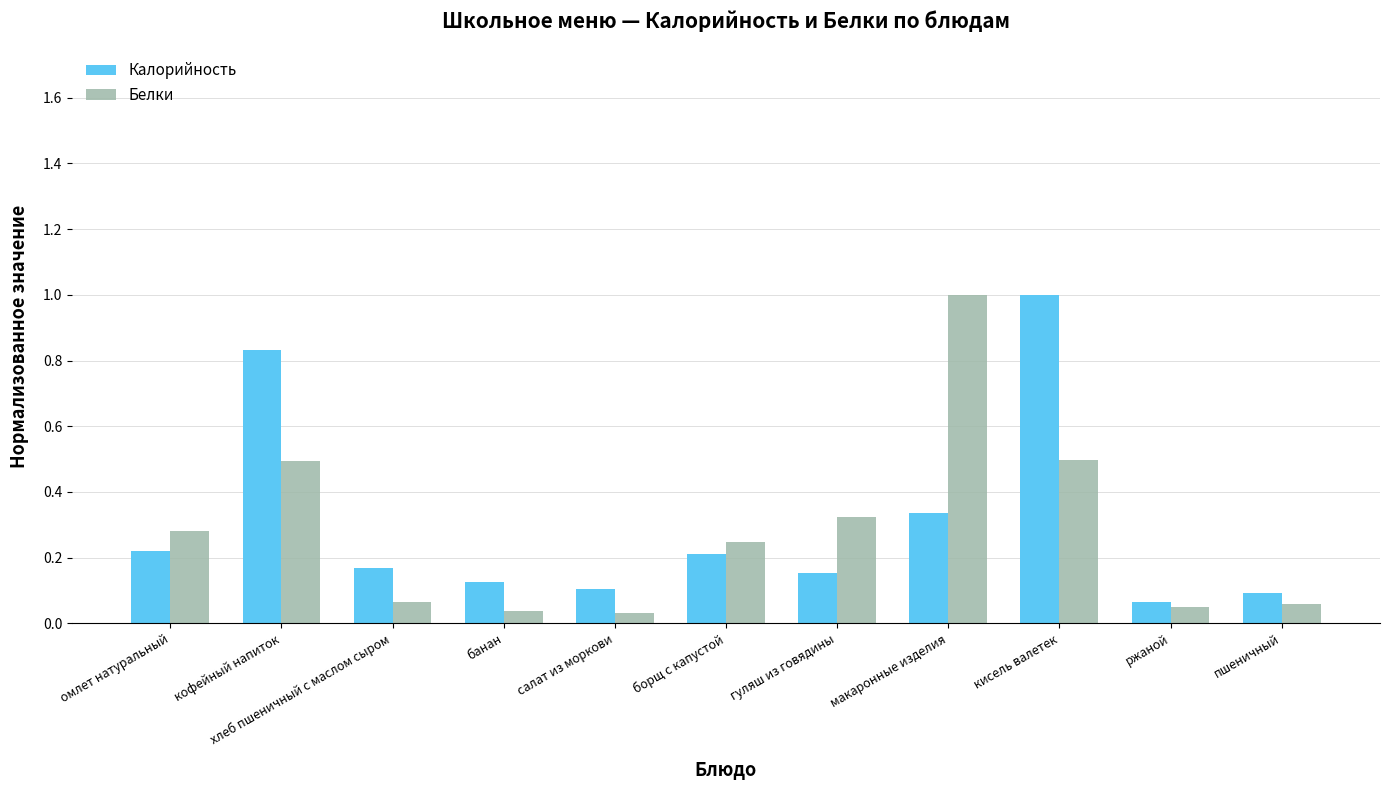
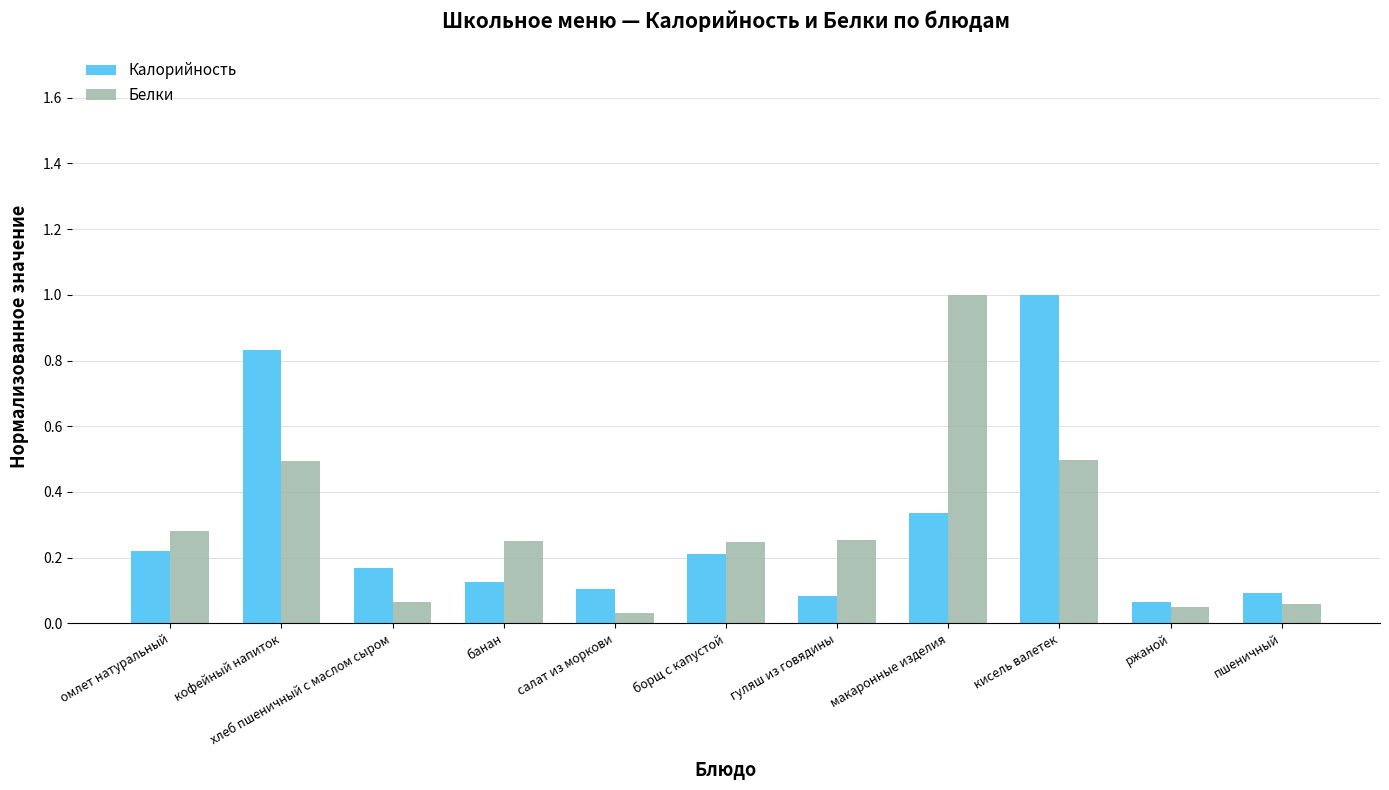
  {
    "Калорийность": {
      "омлет натуральный": 0.22,
      "кофейный напиток": 0.83,
      "хлеб пшеничный с маслом сыром": 0.17,
      "банан": 0.13,
      "салат из моркови": 0.10,
      "борщ с капустой": 0.21,
-     "гуляш из говядины": 0.15,
+     "гуляш из говядины": 0.08,
      "макаронные изделия": 0.34,
      "кисель валетек": 1.00,
      "ржаной": 0.07,
      "пшеничный": 0.09
    },
    "Белки": {
      "омлет натуральный": 0.28,
      "кофейный напиток": 0.49,
      "хлеб пшеничный с маслом сыром": 0.06,
-     "банан": 0.04,
+     "банан": 0.25,
      "салат из моркови": 0.03,
      "борщ с капустой": 0.25,
-     "гуляш из говядины": 0.32,
+     "гуляш из говядины": 0.25,
      "макаронные изделия": 1.00,
      "кисель валетек": 0.50,
      "ржаной": 0.05,
      "пшеничный": 0.06
    }
  }
